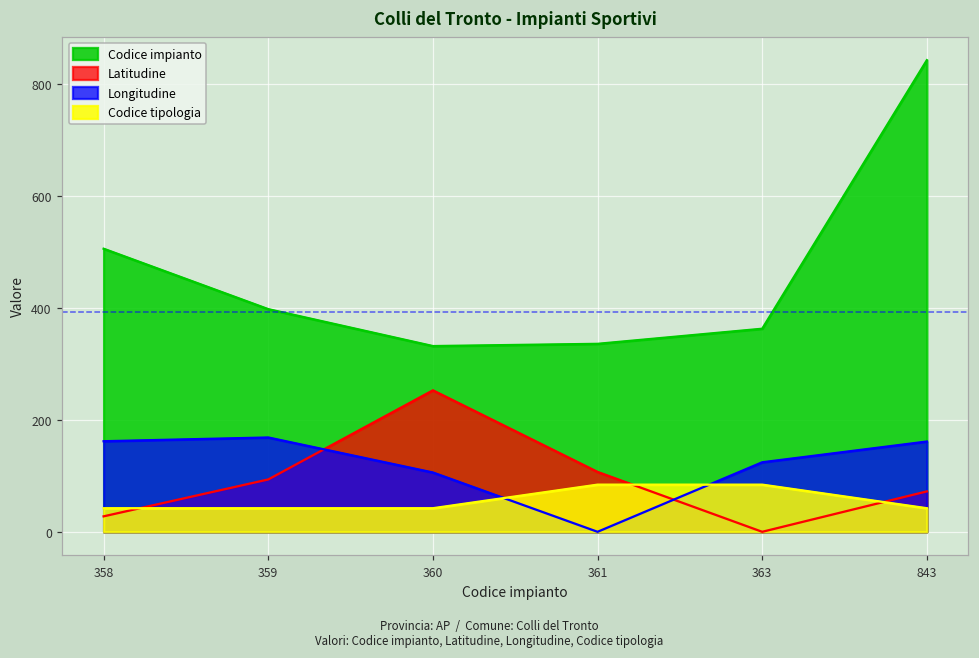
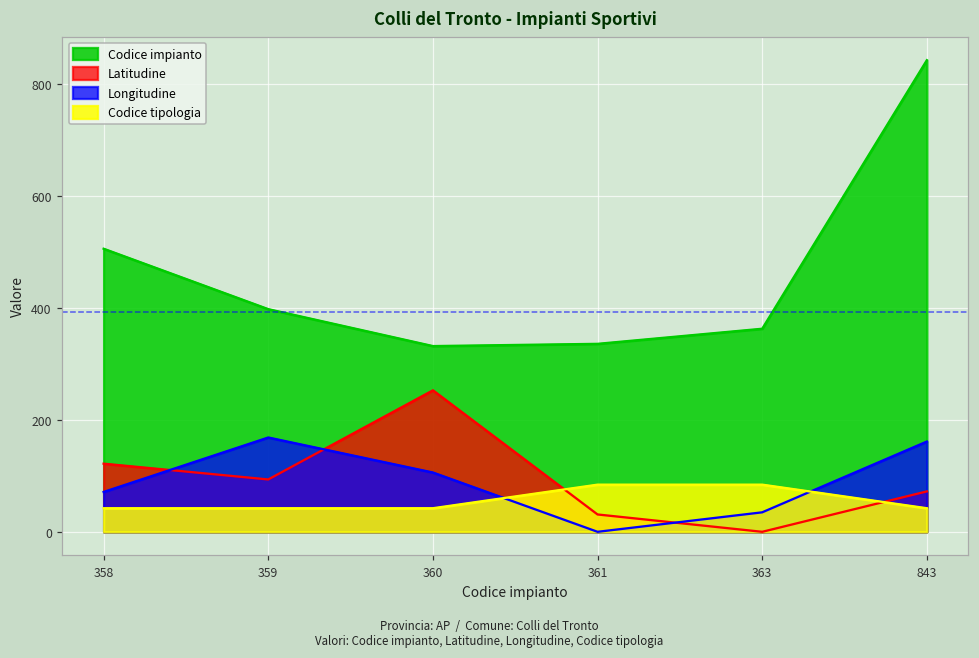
  {
    "Codice impianto": {
      "358": 510,
      "359": 400,
      "360": 330,
      "361": 340,
      "363": 360,
      "843": 840
    },
    "Latitudine": {
-     "358": 30,
+     "358": 120,
      "359": 90,
      "360": 250,
-     "361": 110,
+     "361": 30,
      "363": 0,
      "843": 70
    },
    "Longitudine": {
-     "358": 160,
+     "358": 70,
      "359": 170,
      "360": 110,
      "361": 0,
-     "363": 120,
+     "363": 30,
      "843": 160
    },
    "Codice tipologia": {
      "358": 40,
      "359": 40,
      "360": 40,
      "361": 80,
      "363": 80,
      "843": 40
    }
  }
